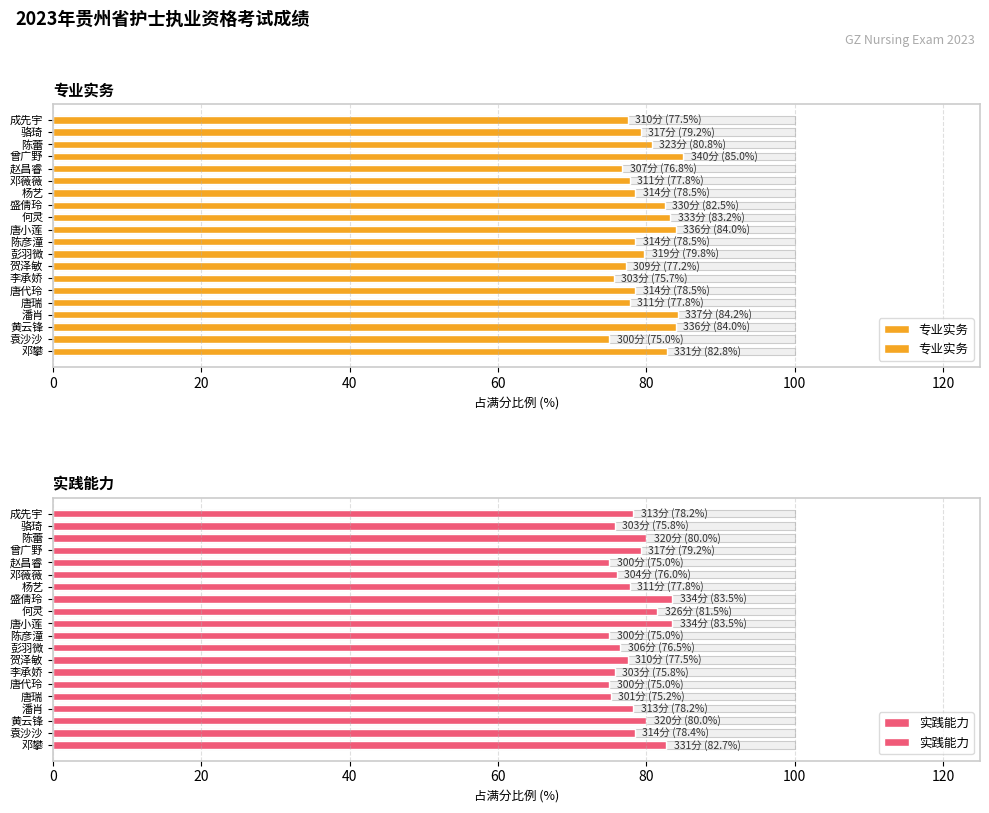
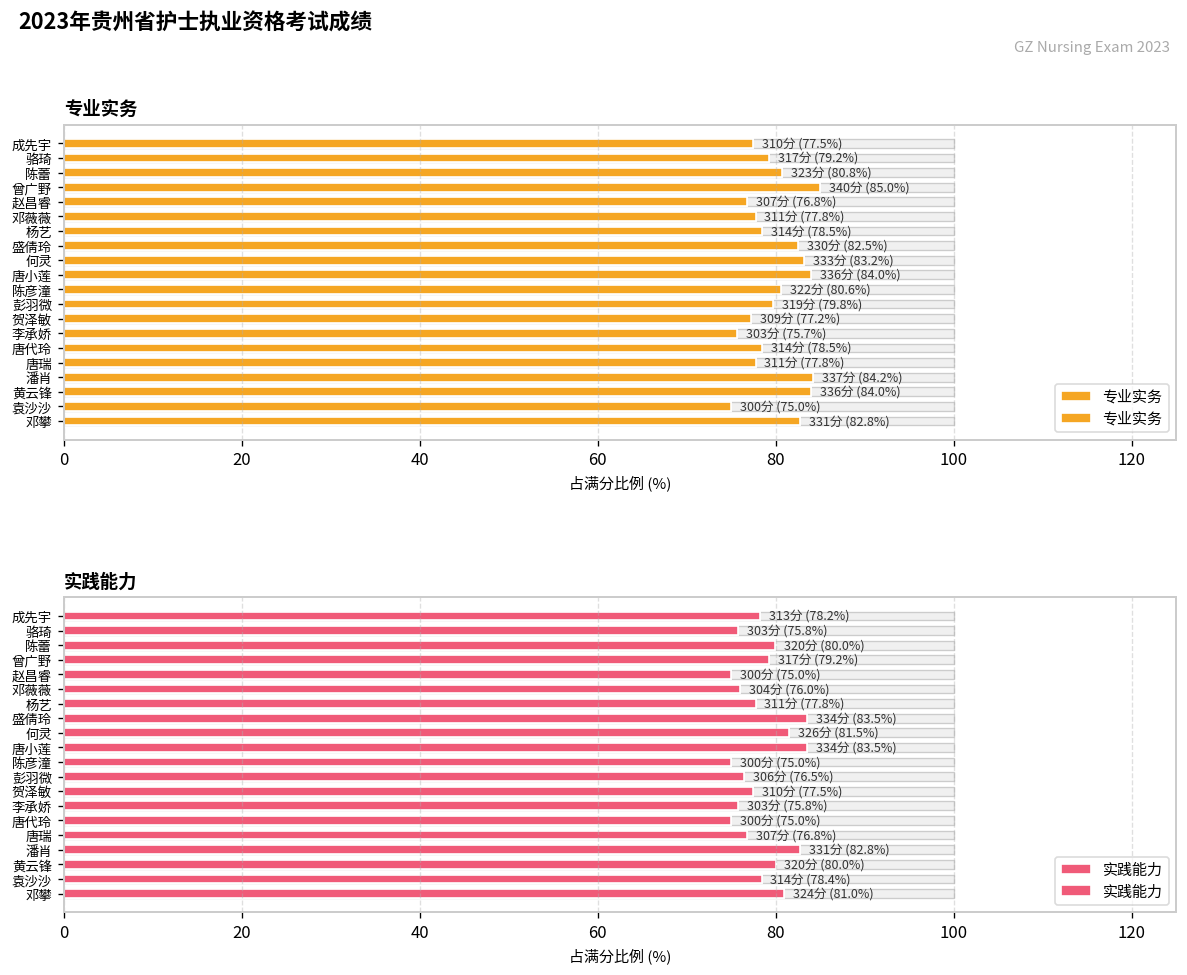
  {
    "专业实务": {
      "专业实务": {
-       "陈彦潼": "314分 (78.5%)"
+       "陈彦潼": "322分 (80.6%)"
      }
    },
    "实践能力": {
      "实践能力": {
-       "唐瑞": "301分 (75.2%)",
-       "潘肖": "313分 (78.2%)",
-       "邓攀": "331分 (82.7%)"
+       "唐瑞": "307分 (76.8%)",
+       "潘肖": "331分 (82.8%)",
+       "邓攀": "324分 (81.0%)"
      }
    }
  }
